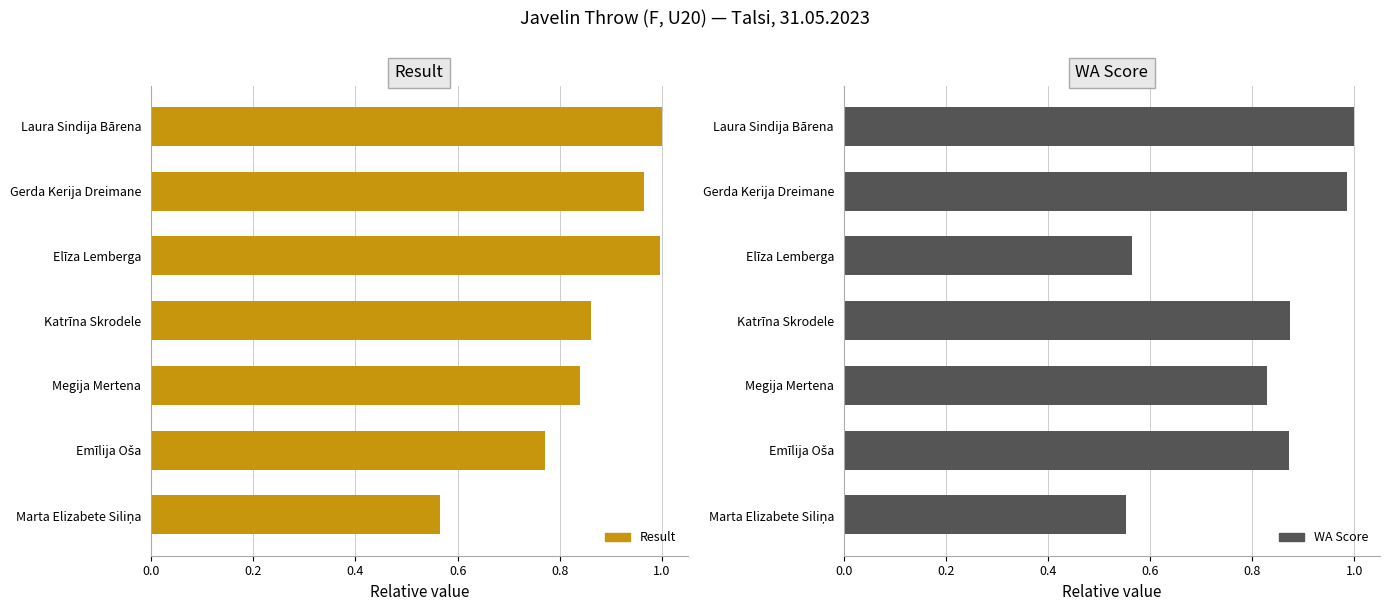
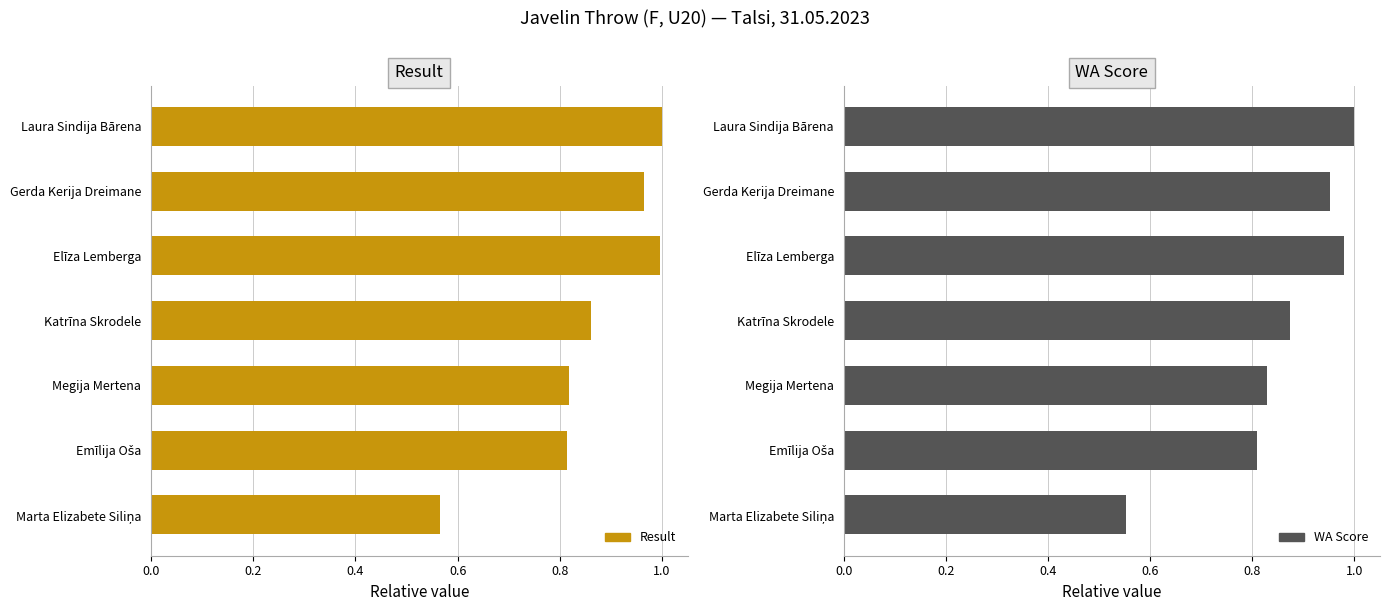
  {
    "Result": {
      "Laura Sindija Bārena": 1.00,
      "Gerda Kerija Dreimane": 0.97,
      "Elīza Lemberga": 1.00,
      "Katrīna Skrodele": 0.86,
-     "Megija Mertena": 0.84,
-     "Emīlija Oša": 0.77,
+     "Megija Mertena": 0.82,
+     "Emīlija Oša": 0.82,
      "Marta Elizabete Siliņa": 0.57
    },
    "WA Score": {
      "Laura Sindija Bārena": 1.00,
-     "Gerda Kerija Dreimane": 0.98,
-     "Elīza Lemberga": 0.57,
+     "Gerda Kerija Dreimane": 0.95,
+     "Elīza Lemberga": 0.98,
      "Katrīna Skrodele": 0.87,
      "Megija Mertena": 0.83,
-     "Emīlija Oša": 0.87,
+     "Emīlija Oša": 0.81,
      "Marta Elizabete Siliņa": 0.55
    }
  }
